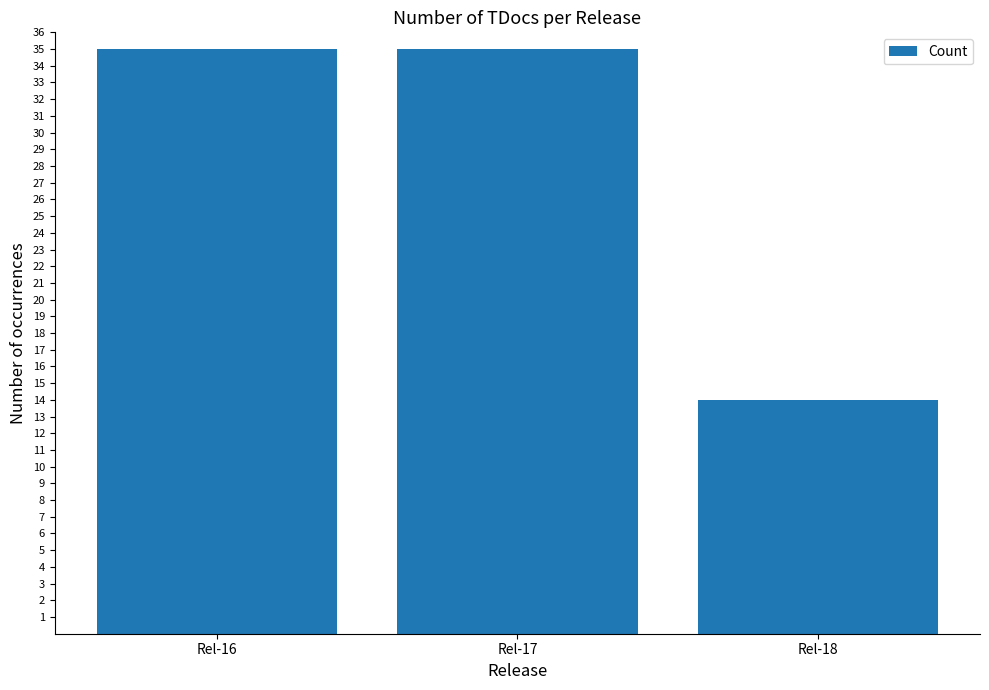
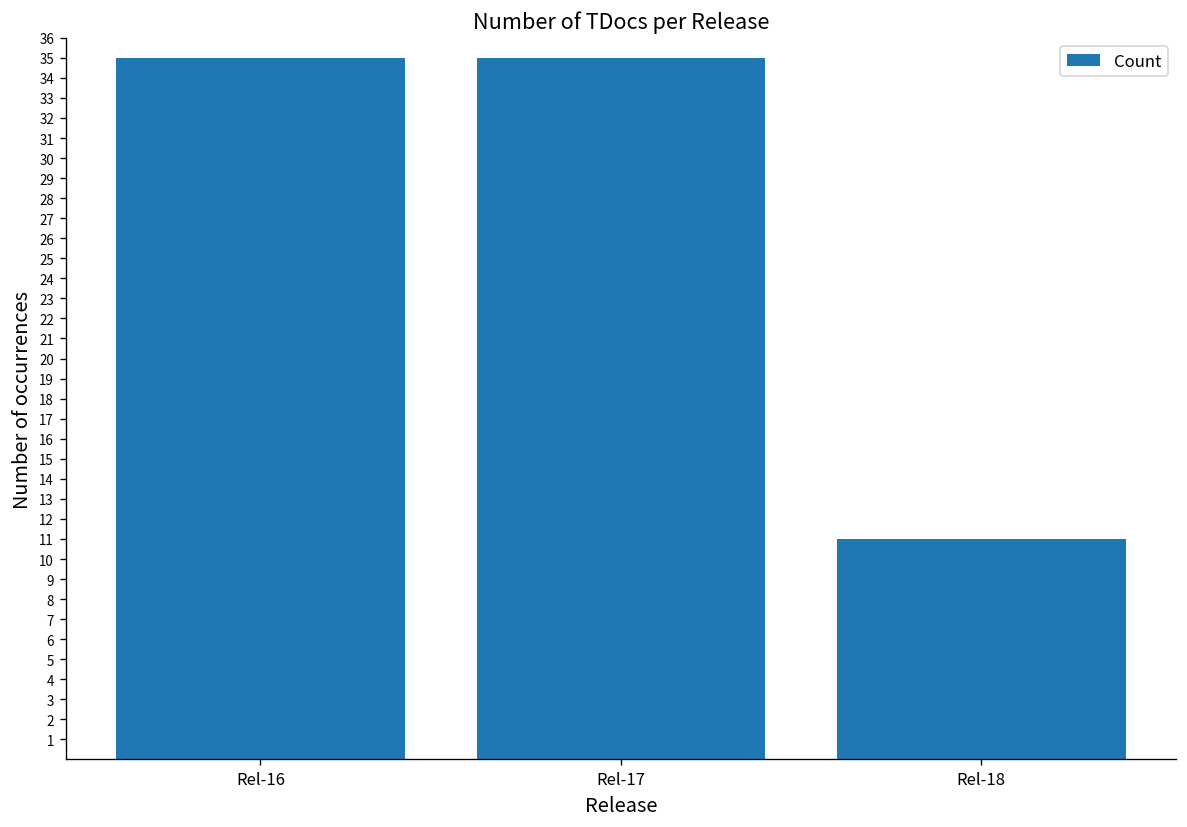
  {
    "Rel-16": 35,
    "Rel-17": 35,
-   "Rel-18": 14
+   "Rel-18": 11
  }
